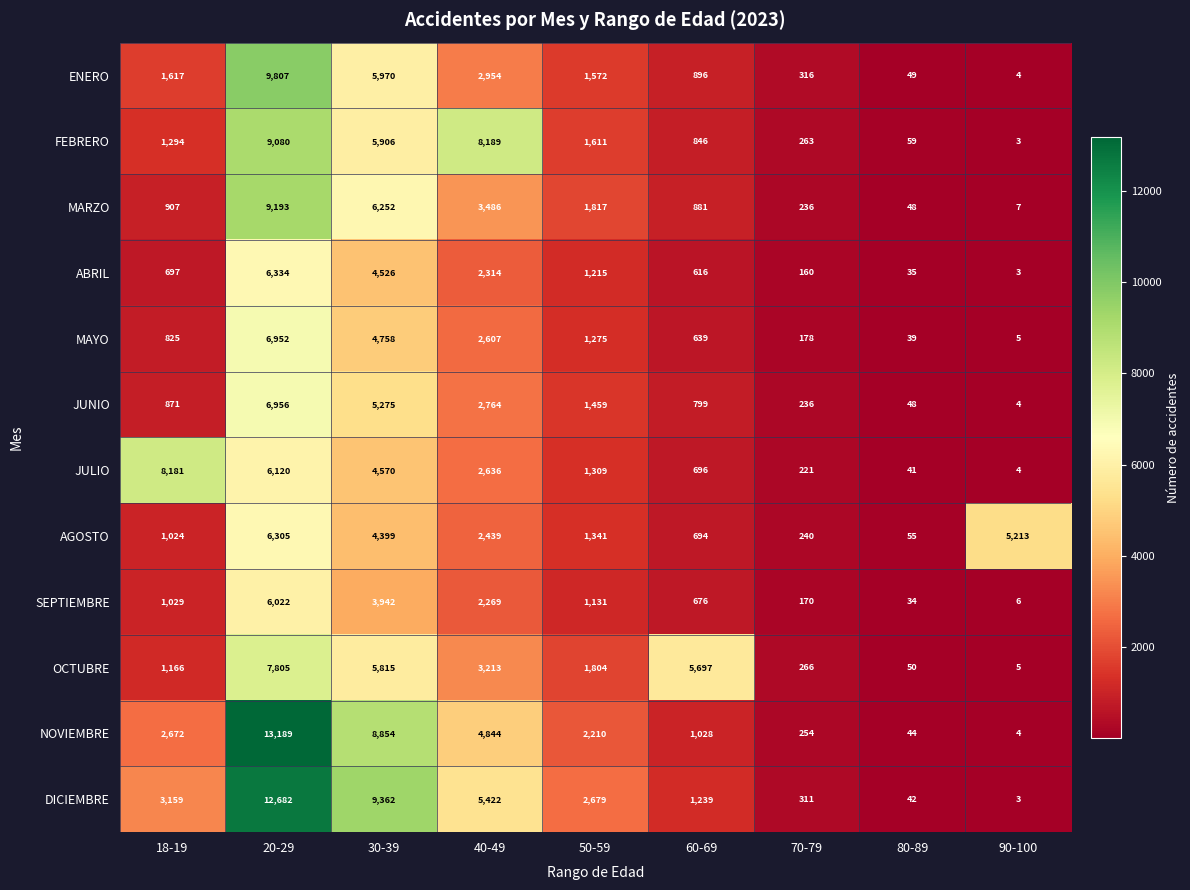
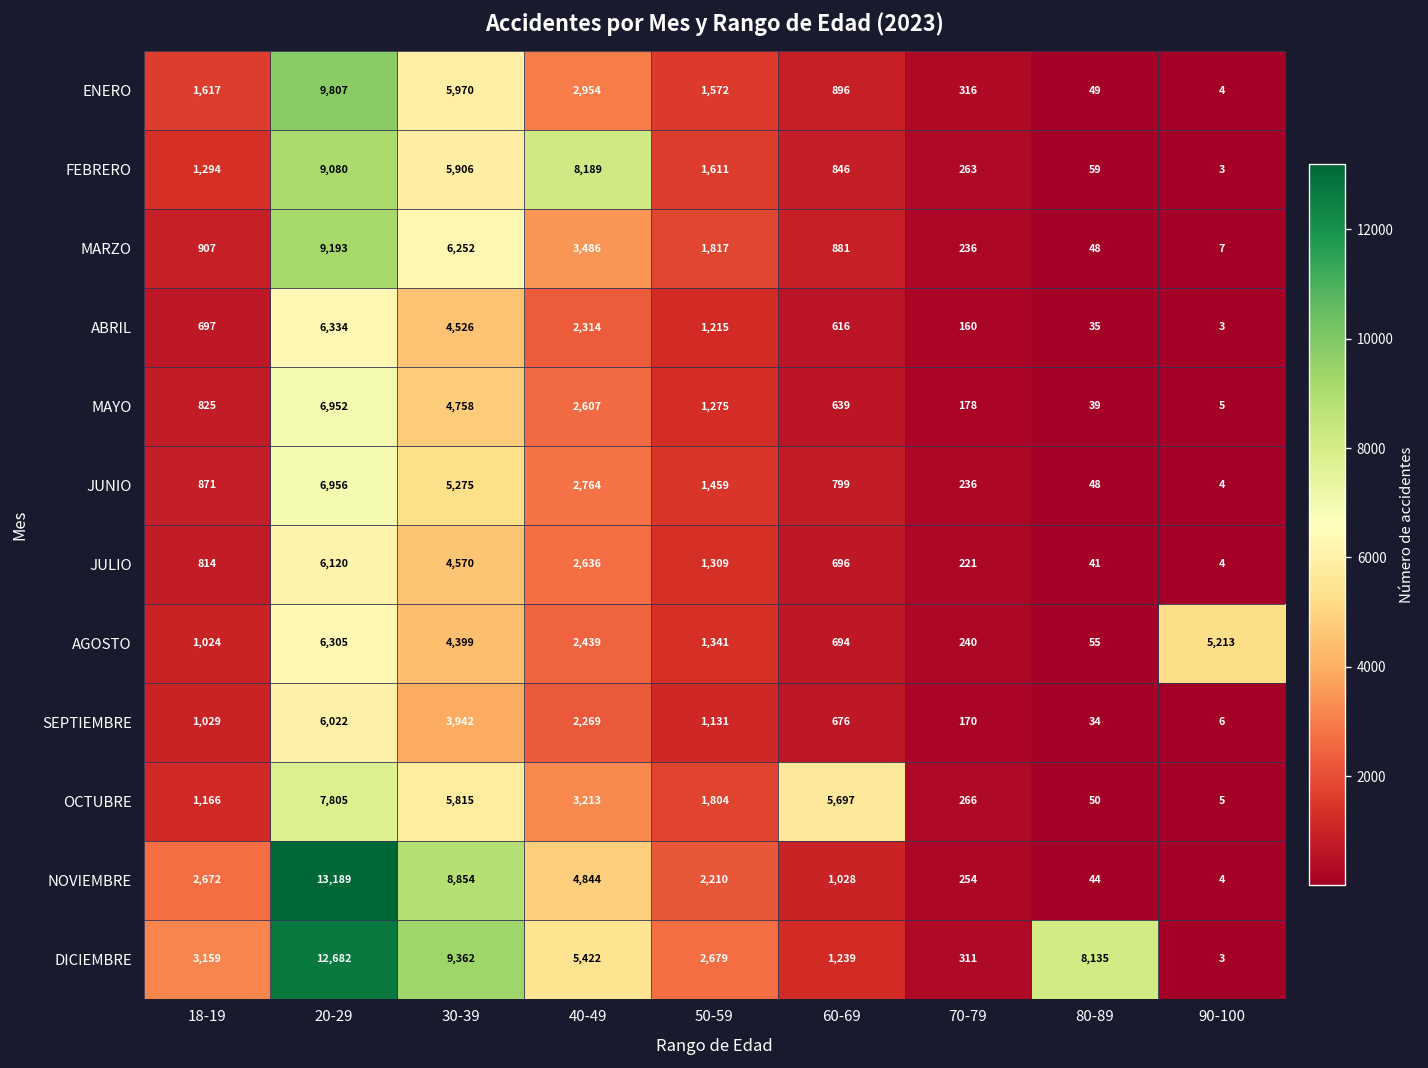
  {
    "ENERO": {
      "18-19": "1,617",
      "20-29": "9,807",
      "30-39": "5,970",
      "40-49": "2,954",
      "50-59": "1,572",
      "60-69": "896",
      "70-79": "316",
      "80-89": "49",
      "90-100": "4"
    },
    "FEBRERO": {
      "18-19": "1,294",
      "20-29": "9,080",
      "30-39": "5,906",
      "40-49": "8,189",
      "50-59": "1,611",
      "60-69": "846",
      "70-79": "263",
      "80-89": "59",
      "90-100": "3"
    },
    "MARZO": {
      "18-19": "907",
      "20-29": "9,193",
      "30-39": "6,252",
      "40-49": "3,486",
      "50-59": "1,817",
      "60-69": "881",
      "70-79": "236",
      "80-89": "48",
      "90-100": "7"
    },
    "ABRIL": {
      "18-19": "697",
      "20-29": "6,334",
      "30-39": "4,526",
      "40-49": "2,314",
      "50-59": "1,215",
      "60-69": "616",
      "70-79": "160",
      "80-89": "35",
      "90-100": "3"
    },
    "MAYO": {
      "18-19": "825",
      "20-29": "6,952",
      "30-39": "4,758",
      "40-49": "2,607",
      "50-59": "1,275",
      "60-69": "639",
      "70-79": "178",
      "80-89": "39",
      "90-100": "5"
    },
    "JUNIO": {
      "18-19": "871",
      "20-29": "6,956",
      "30-39": "5,275",
      "40-49": "2,764",
      "50-59": "1,459",
      "60-69": "799",
      "70-79": "236",
      "80-89": "48",
      "90-100": "4"
    },
    "JULIO": {
-     "18-19": "8,181",
+     "18-19": "814",
      "20-29": "6,120",
      "30-39": "4,570",
      "40-49": "2,636",
      "50-59": "1,309",
      "60-69": "696",
      "70-79": "221",
      "80-89": "41",
      "90-100": "4"
    },
    "AGOSTO": {
      "18-19": "1,024",
      "20-29": "6,305",
      "30-39": "4,399",
      "40-49": "2,439",
      "50-59": "1,341",
      "60-69": "694",
      "70-79": "240",
      "80-89": "55",
      "90-100": "5,213"
    },
    "SEPTIEMBRE": {
      "18-19": "1,029",
      "20-29": "6,022",
      "30-39": "3,942",
      "40-49": "2,269",
      "50-59": "1,131",
      "60-69": "676",
      "70-79": "170",
      "80-89": "34",
      "90-100": "6"
    },
    "OCTUBRE": {
      "18-19": "1,166",
      "20-29": "7,805",
      "30-39": "5,815",
      "40-49": "3,213",
      "50-59": "1,804",
      "60-69": "5,697",
      "70-79": "266",
      "80-89": "50",
      "90-100": "5"
    },
    "NOVIEMBRE": {
      "18-19": "2,672",
      "20-29": "13,189",
      "30-39": "8,854",
      "40-49": "4,844",
      "50-59": "2,210",
      "60-69": "1,028",
      "70-79": "254",
      "80-89": "44",
      "90-100": "4"
    },
    "DICIEMBRE": {
      "18-19": "3,159",
      "20-29": "12,682",
      "30-39": "9,362",
      "40-49": "5,422",
      "50-59": "2,679",
      "60-69": "1,239",
      "70-79": "311",
-     "80-89": "42",
+     "80-89": "8,135",
      "90-100": "3"
    }
  }
